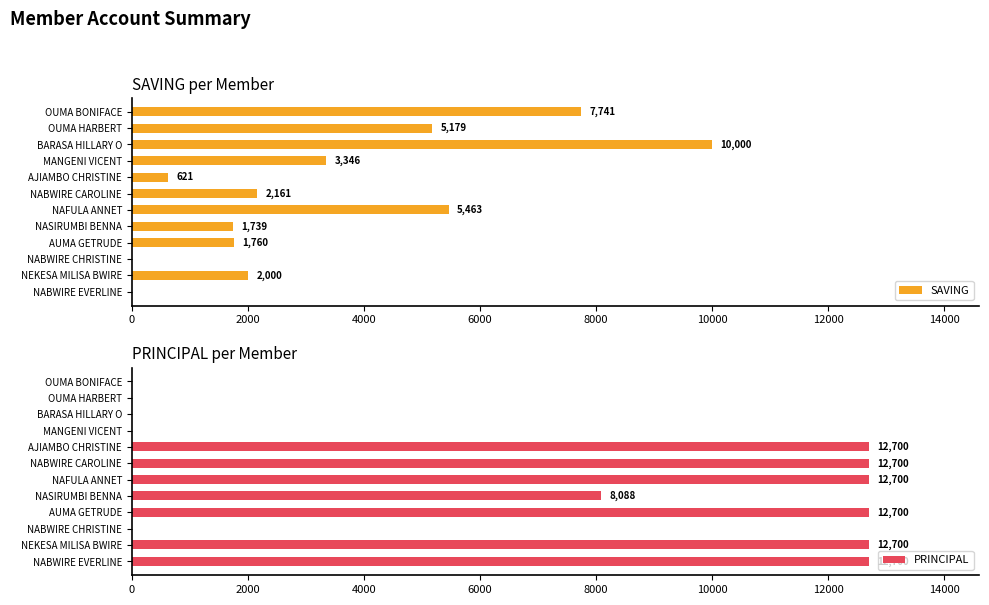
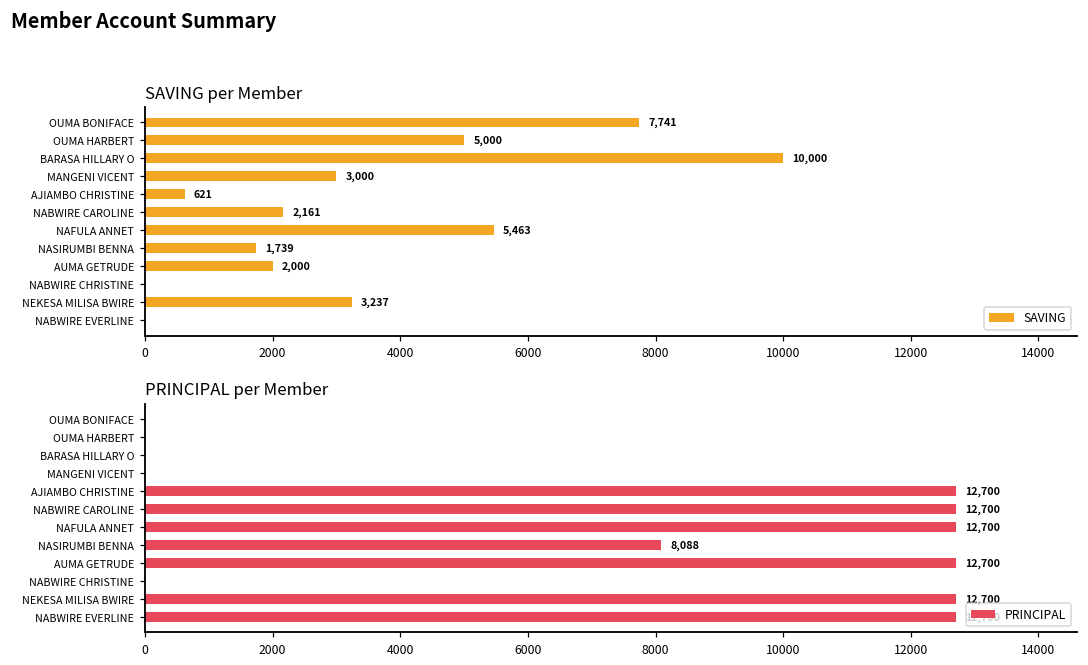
  {
    "SAVING per Member": {
      "OUMA BONIFACE": "7,741",
-     "OUMA HARBERT": "5,179",
+     "OUMA HARBERT": "5,000",
      "BARASA HILLARY O": "10,000",
-     "MANGENI VICENT": "3,346",
+     "MANGENI VICENT": "3,000",
      "AJIAMBO CHRISTINE": "621",
      "NABWIRE CAROLINE": "2,161",
      "NAFULA ANNET": "5,463",
      "NASIRUMBI BENNA": "1,739",
-     "AUMA GETRUDE": "1,760",
-     "NEKESA MILISA BWIRE": "2,000"
+     "AUMA GETRUDE": "2,000",
+     "NEKESA MILISA BWIRE": "3,237"
    },
    "PRINCIPAL per Member": {
      "AJIAMBO CHRISTINE": "12,700",
      "NABWIRE CAROLINE": "12,700",
      "NAFULA ANNET": "12,700",
      "NASIRUMBI BENNA": "8,088",
      "AUMA GETRUDE": "12,700",
      "NEKESA MILISA BWIRE": "12,700"
    }
  }
